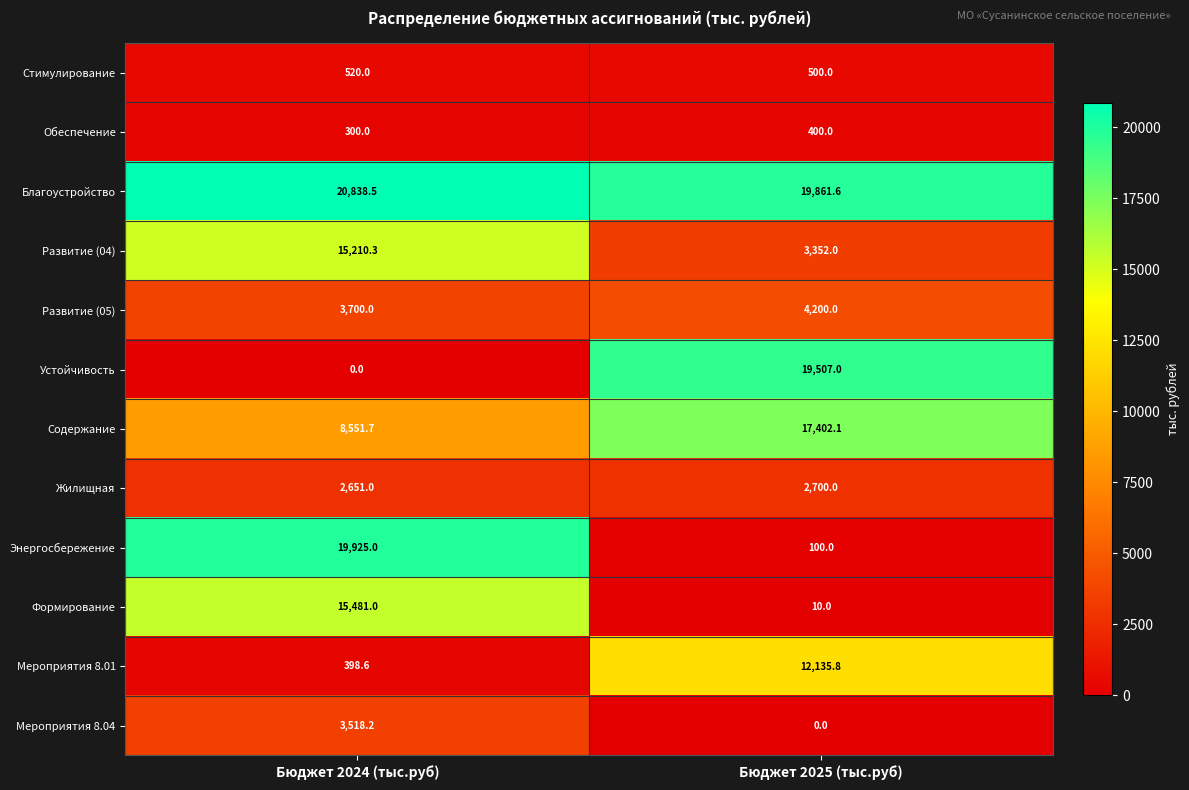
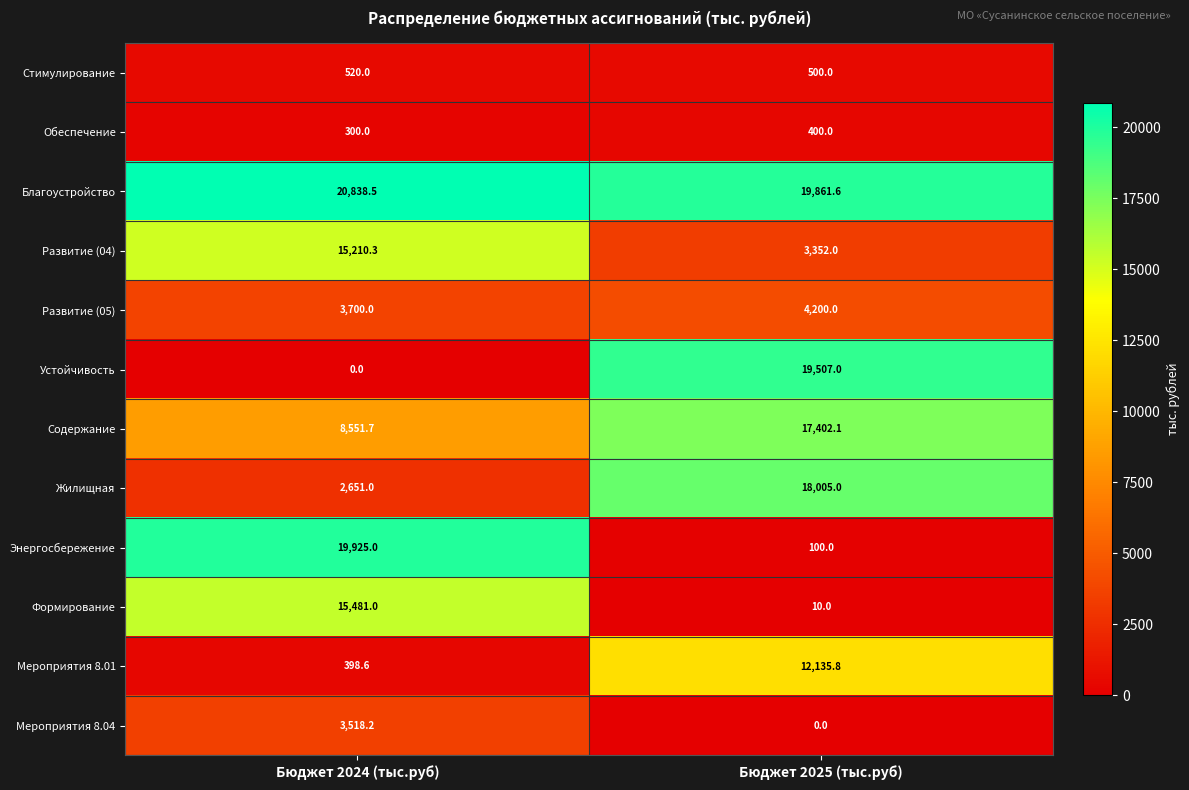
  {
    "Стимулирование": {
      "Бюджет 2024 (тыс.руб)": "520.0",
      "Бюджет 2025 (тыс.руб)": "500.0"
    },
    "Обеспечение": {
      "Бюджет 2024 (тыс.руб)": "300.0",
      "Бюджет 2025 (тыс.руб)": "400.0"
    },
    "Благоустройство": {
      "Бюджет 2024 (тыс.руб)": "20,838.5",
      "Бюджет 2025 (тыс.руб)": "19,861.6"
    },
    "Развитие (04)": {
      "Бюджет 2024 (тыс.руб)": "15,210.3",
      "Бюджет 2025 (тыс.руб)": "3,352.0"
    },
    "Развитие (05)": {
      "Бюджет 2024 (тыс.руб)": "3,700.0",
      "Бюджет 2025 (тыс.руб)": "4,200.0"
    },
    "Устойчивость": {
      "Бюджет 2024 (тыс.руб)": "0.0",
      "Бюджет 2025 (тыс.руб)": "19,507.0"
    },
    "Содержание": {
      "Бюджет 2024 (тыс.руб)": "8,551.7",
      "Бюджет 2025 (тыс.руб)": "17,402.1"
    },
    "Жилищная": {
      "Бюджет 2024 (тыс.руб)": "2,651.0",
-     "Бюджет 2025 (тыс.руб)": "2,700.0"
+     "Бюджет 2025 (тыс.руб)": "18,005.0"
    },
    "Энергосбережение": {
      "Бюджет 2024 (тыс.руб)": "19,925.0",
      "Бюджет 2025 (тыс.руб)": "100.0"
    },
    "Формирование": {
      "Бюджет 2024 (тыс.руб)": "15,481.0",
      "Бюджет 2025 (тыс.руб)": "10.0"
    },
    "Мероприятия 8.01": {
      "Бюджет 2024 (тыс.руб)": "398.6",
      "Бюджет 2025 (тыс.руб)": "12,135.8"
    },
    "Мероприятия 8.04": {
      "Бюджет 2024 (тыс.руб)": "3,518.2",
      "Бюджет 2025 (тыс.руб)": "0.0"
    }
  }
